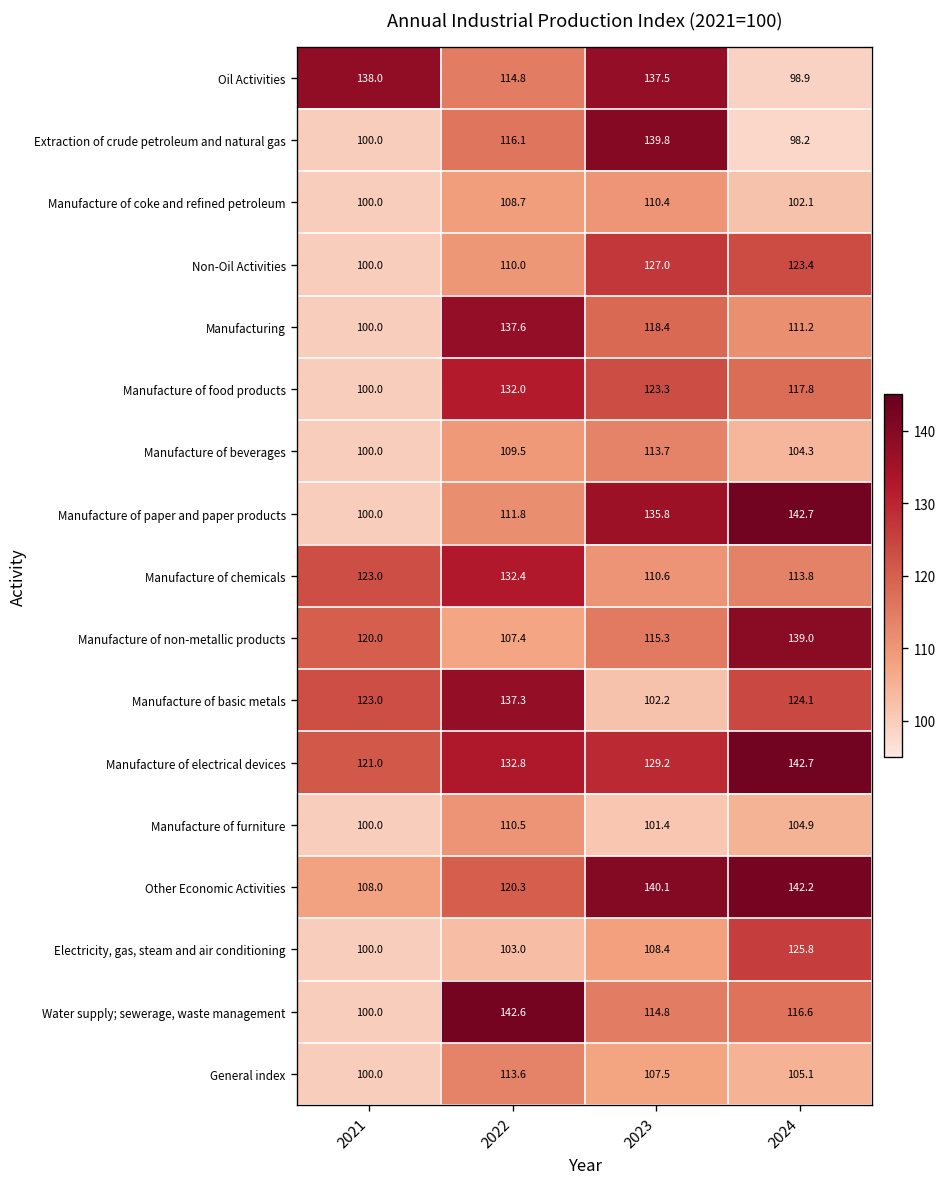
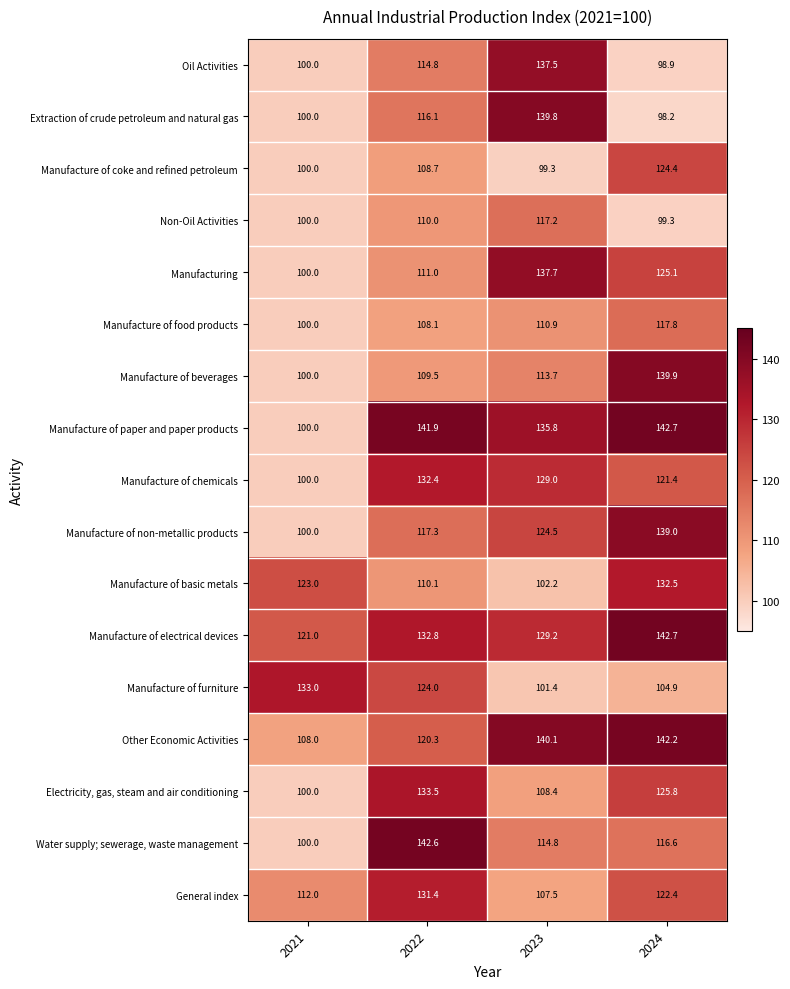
  {
    "Oil Activities": {
-     "2021": 138.0,
+     "2021": 100.0,
      "2022": 114.8,
      "2023": 137.5,
      "2024": 98.9
    },
    "Extraction of crude petroleum and natural gas": {
      "2021": 100.0,
      "2022": 116.1,
      "2023": 139.8,
      "2024": 98.2
    },
    "Manufacture of coke and refined petroleum": {
      "2021": 100.0,
      "2022": 108.7,
-     "2023": 110.4,
-     "2024": 102.1
+     "2023": 99.3,
+     "2024": 124.4
    },
    "Non-Oil Activities": {
      "2021": 100.0,
      "2022": 110.0,
-     "2023": 127.0,
-     "2024": 123.4
+     "2023": 117.2,
+     "2024": 99.3
    },
    "Manufacturing": {
      "2021": 100.0,
-     "2022": 137.6,
-     "2023": 118.4,
-     "2024": 111.2
+     "2022": 111.0,
+     "2023": 137.7,
+     "2024": 125.1
    },
    "Manufacture of food products": {
      "2021": 100.0,
-     "2022": 132.0,
-     "2023": 123.3,
+     "2022": 108.1,
+     "2023": 110.9,
      "2024": 117.8
    },
    "Manufacture of beverages": {
      "2021": 100.0,
      "2022": 109.5,
      "2023": 113.7,
-     "2024": 104.3
+     "2024": 139.9
    },
    "Manufacture of paper and paper products": {
      "2021": 100.0,
-     "2022": 111.8,
+     "2022": 141.9,
      "2023": 135.8,
      "2024": 142.7
    },
    "Manufacture of chemicals": {
-     "2021": 123.0,
+     "2021": 100.0,
      "2022": 132.4,
-     "2023": 110.6,
-     "2024": 113.8
+     "2023": 129.0,
+     "2024": 121.4
    },
    "Manufacture of non-metallic products": {
-     "2021": 120.0,
-     "2022": 107.4,
-     "2023": 115.3,
+     "2021": 100.0,
+     "2022": 117.3,
+     "2023": 124.5,
      "2024": 139.0
    },
    "Manufacture of basic metals": {
      "2021": 123.0,
-     "2022": 137.3,
+     "2022": 110.1,
      "2023": 102.2,
-     "2024": 124.1
+     "2024": 132.5
    },
    "Manufacture of electrical devices": {
      "2021": 121.0,
      "2022": 132.8,
      "2023": 129.2,
      "2024": 142.7
    },
    "Manufacture of furniture": {
-     "2021": 100.0,
-     "2022": 110.5,
+     "2021": 133.0,
+     "2022": 124.0,
      "2023": 101.4,
      "2024": 104.9
    },
    "Other Economic Activities": {
      "2021": 108.0,
      "2022": 120.3,
      "2023": 140.1,
      "2024": 142.2
    },
    "Electricity, gas, steam and air conditioning": {
      "2021": 100.0,
-     "2022": 103.0,
+     "2022": 133.5,
      "2023": 108.4,
      "2024": 125.8
    },
    "Water supply; sewerage, waste management": {
      "2021": 100.0,
      "2022": 142.6,
      "2023": 114.8,
      "2024": 116.6
    },
    "General index": {
-     "2021": 100.0,
-     "2022": 113.6,
+     "2021": 112.0,
+     "2022": 131.4,
      "2023": 107.5,
-     "2024": 105.1
+     "2024": 122.4
    }
  }
